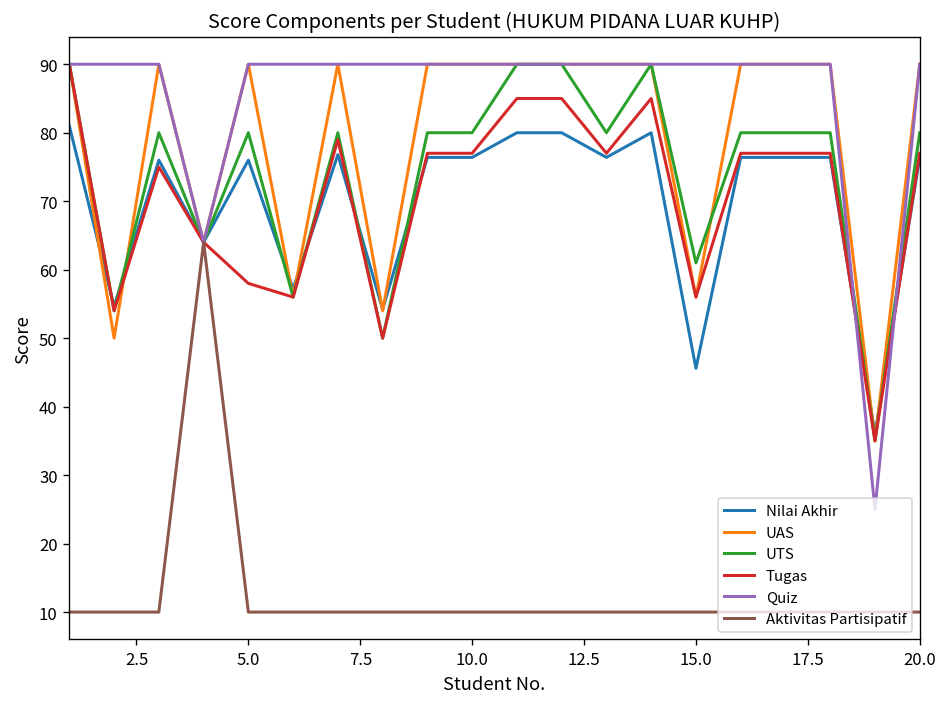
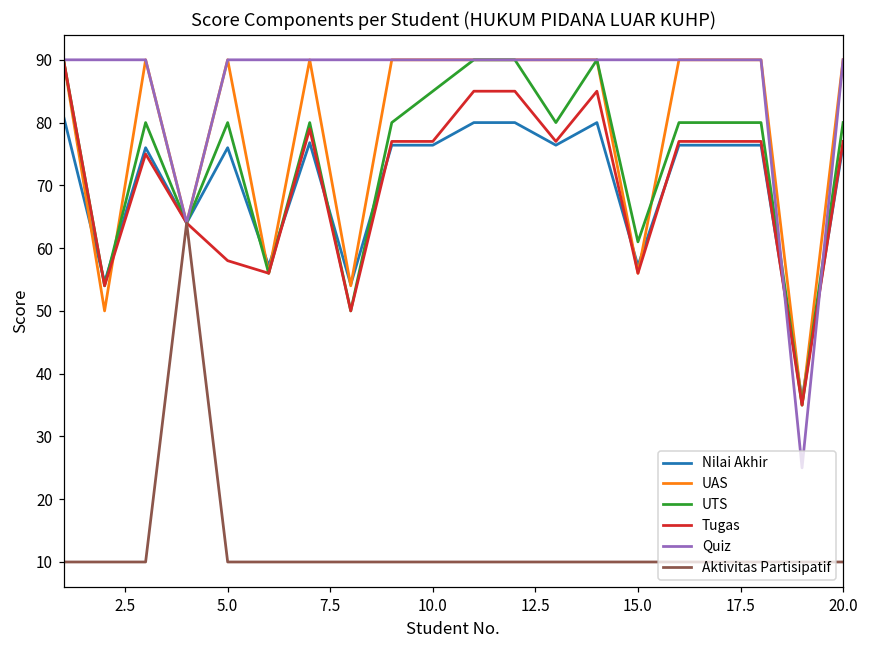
  {
    "Nilai Akhir": {
      "5.0": 76,
      "10.0": 76,
-     "15.0": 46,
+     "15.0": 57,
      "20.0": 76
    },
    "UTS": {
      "5.0": 80,
-     "10.0": 80,
+     "10.0": 85,
      "15.0": 61,
      "20.0": 80
    },
    "Tugas": {
      "5.0": 58,
      "10.0": 77,
      "20.0": 77
    },
    "Quiz": {
      "15.0": 90
    },
    "Aktivitas Partisipatif": {
      "5.0": 10,
      "10.0": 10,
      "15.0": 10,
      "20.0": 10
    }
  }
